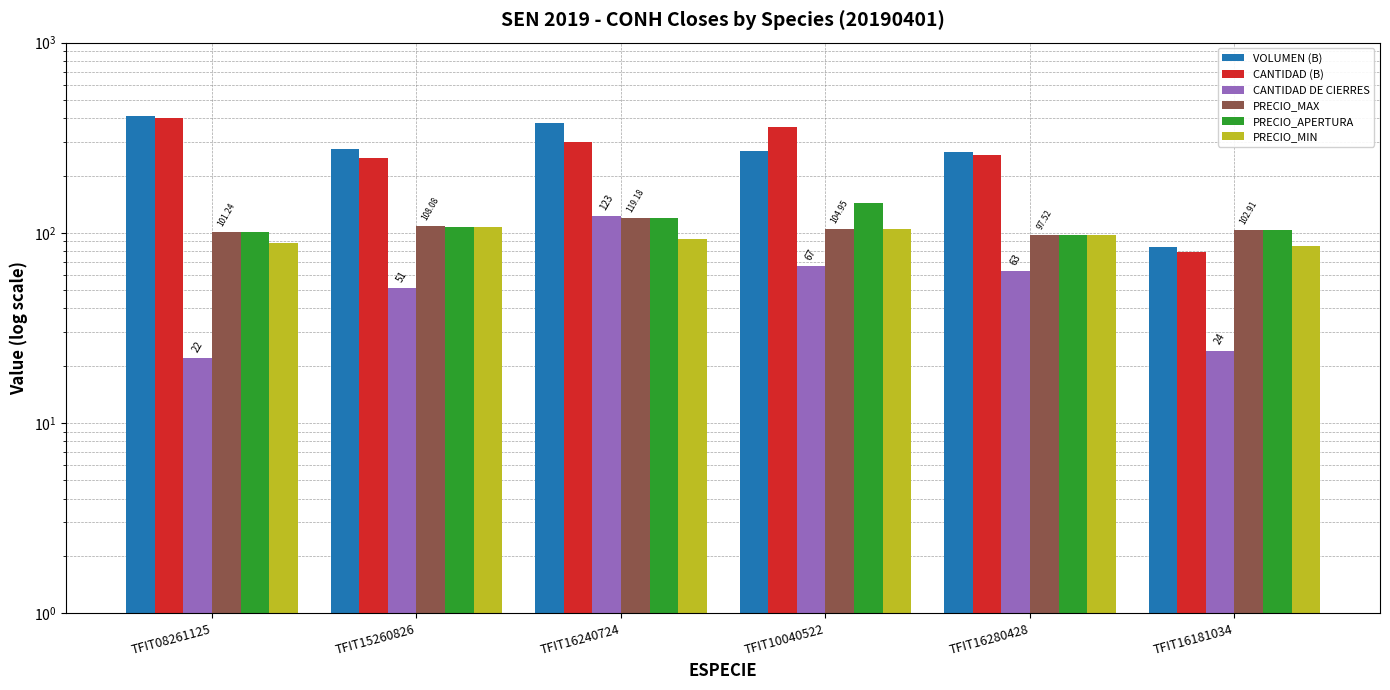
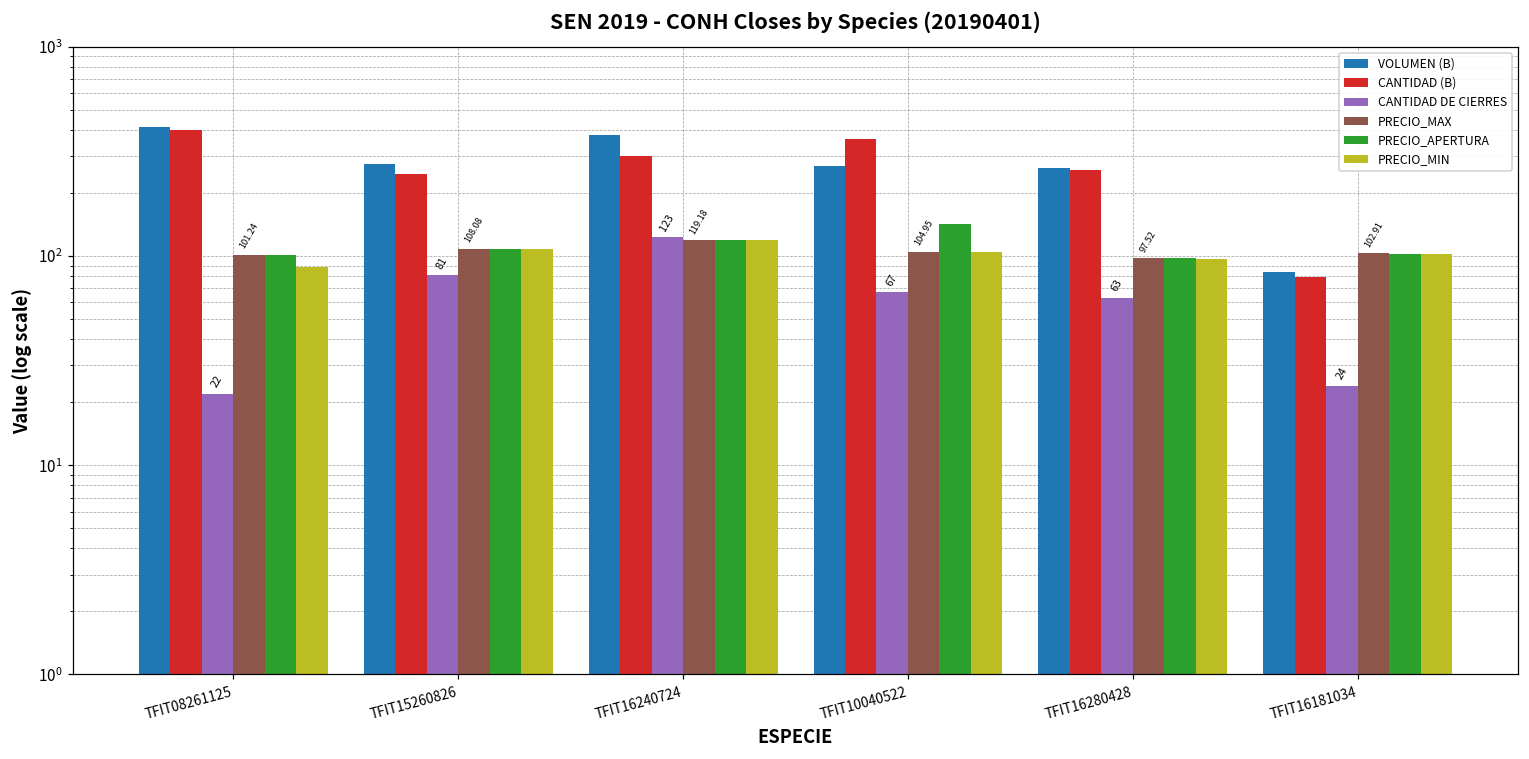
  {
    "VOLUMEN (B)": {
      "TFIT08261125": 410,
      "TFIT15260826": 280,
      "TFIT16240724": 380,
      "TFIT10040522": 270,
      "TFIT16280428": 260,
      "TFIT16181034": 80
    },
    "CANTIDAD (B)": {
      "TFIT08261125": 400,
      "TFIT15260826": 250,
      "TFIT16240724": 300,
      "TFIT10040522": 360,
      "TFIT16280428": 260,
      "TFIT16181034": 80
    },
    "CANTIDAD DE CIERRES": {
      "TFIT08261125": 22,
-     "TFIT15260826": 51,
+     "TFIT15260826": 81,
      "TFIT16240724": 123,
      "TFIT10040522": 67,
      "TFIT16280428": 63,
      "TFIT16181034": 24
    },
    "PRECIO_MAX": {
      "TFIT08261125": 101.24,
      "TFIT15260826": 108.08,
      "TFIT16240724": 119.18,
      "TFIT10040522": 104.95,
      "TFIT16280428": 97.52,
      "TFIT16181034": 102.91
    },
    "PRECIO_APERTURA": {
      "TFIT08261125": 100,
      "TFIT15260826": 110,
      "TFIT16240724": 120,
      "TFIT10040522": 140,
      "TFIT16280428": 100,
      "TFIT16181034": 100
    },
    "PRECIO_MIN": {
      "TFIT08261125": 90,
      "TFIT15260826": 110,
-     "TFIT16240724": 90,
+     "TFIT16240724": 120,
      "TFIT10040522": 100,
      "TFIT16280428": 100,
-     "TFIT16181034": 80
+     "TFIT16181034": 100
    }
  }
